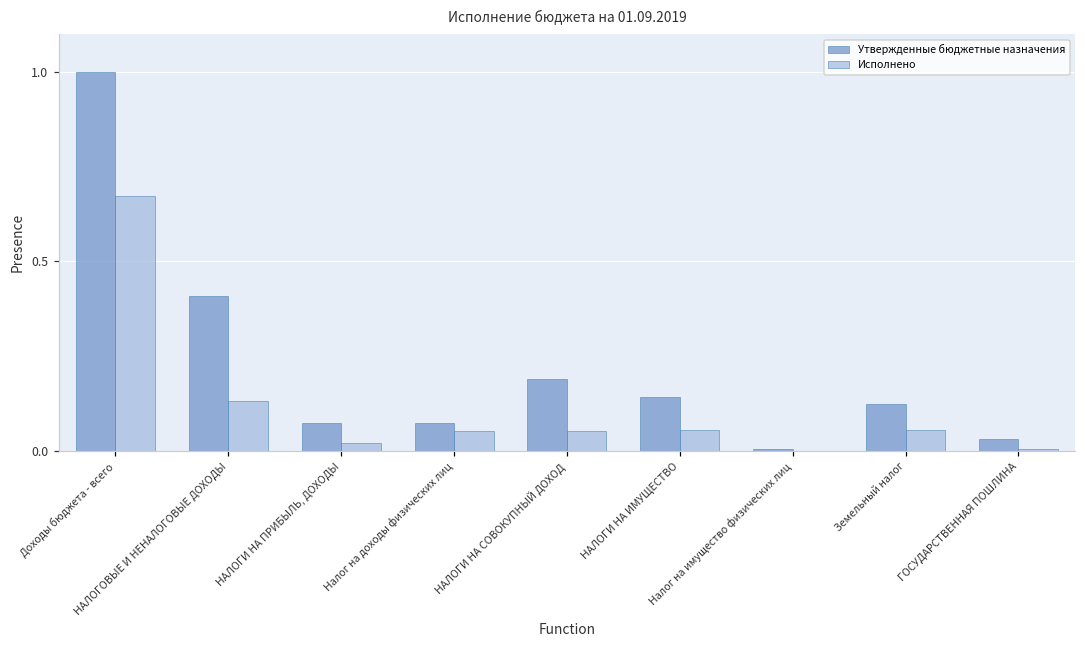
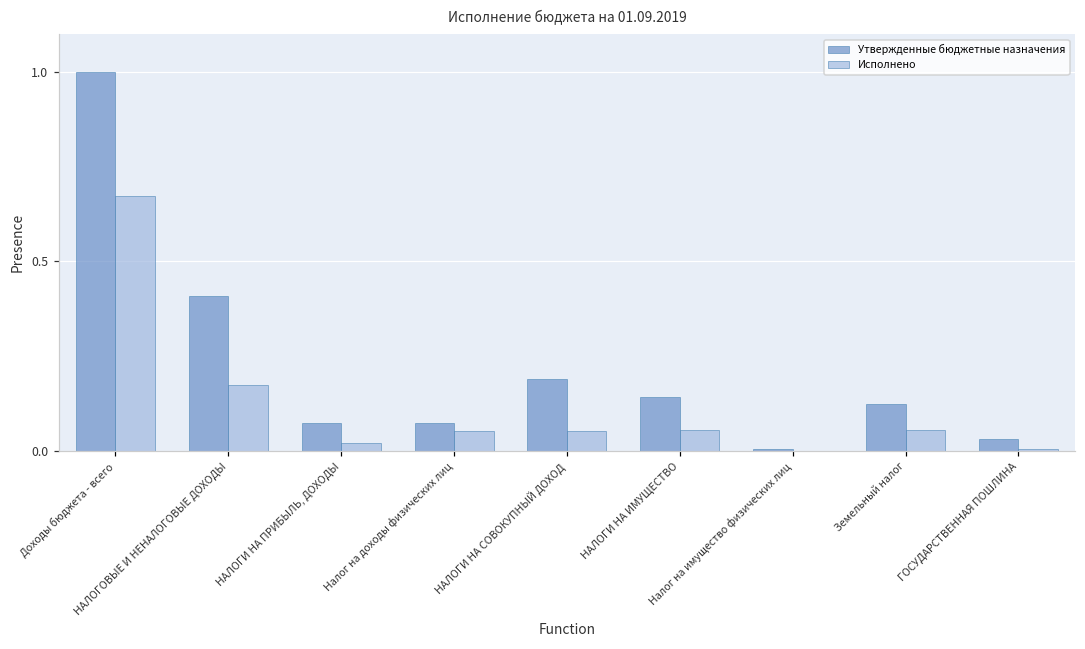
  {
    "Утвержденные бюджетные назначения": {
      "Доходы бюджета - всего": 1.00,
      "НАЛОГОВЫЕ И НЕНАЛОГОВЫЕ ДОХОДЫ": 0.41,
      "НАЛОГИ НА ПРИБЫЛЬ, ДОХОДЫ": 0.07,
      "Налог на доходы физических лиц": 0.07,
      "НАЛОГИ НА СОВОКУПНЫЙ ДОХОД": 0.19,
      "НАЛОГИ НА ИМУЩЕСТВО": 0.14,
      "Земельный налог": 0.12,
      "ГОСУДАРСТВЕННАЯ ПОШЛИНА": 0.03
    },
    "Исполнено": {
      "Доходы бюджета - всего": 0.67,
-     "НАЛОГОВЫЕ И НЕНАЛОГОВЫЕ ДОХОДЫ": 0.13,
+     "НАЛОГОВЫЕ И НЕНАЛОГОВЫЕ ДОХОДЫ": 0.17,
      "НАЛОГИ НА ПРИБЫЛЬ, ДОХОДЫ": 0.02,
      "Налог на доходы физических лиц": 0.05,
      "НАЛОГИ НА СОВОКУПНЫЙ ДОХОД": 0.05,
      "НАЛОГИ НА ИМУЩЕСТВО": 0.06,
      "Земельный налог": 0.05
    }
  }
